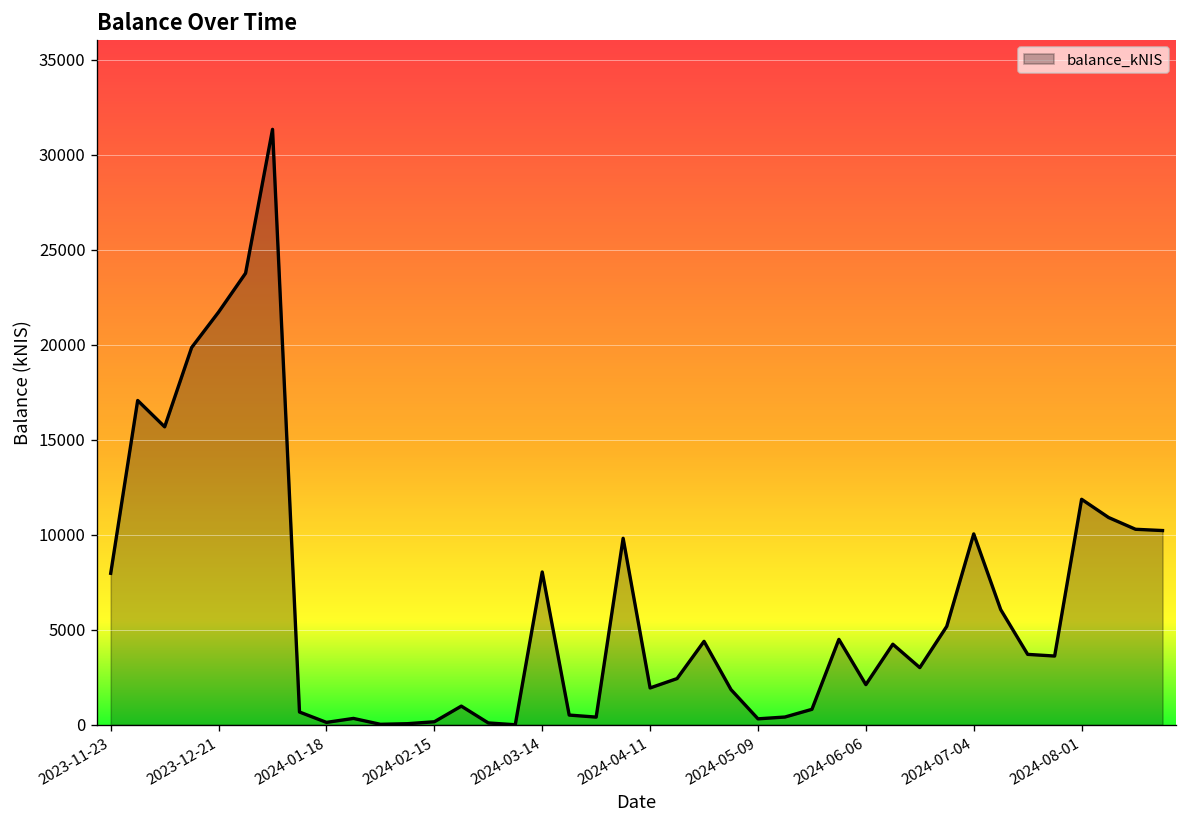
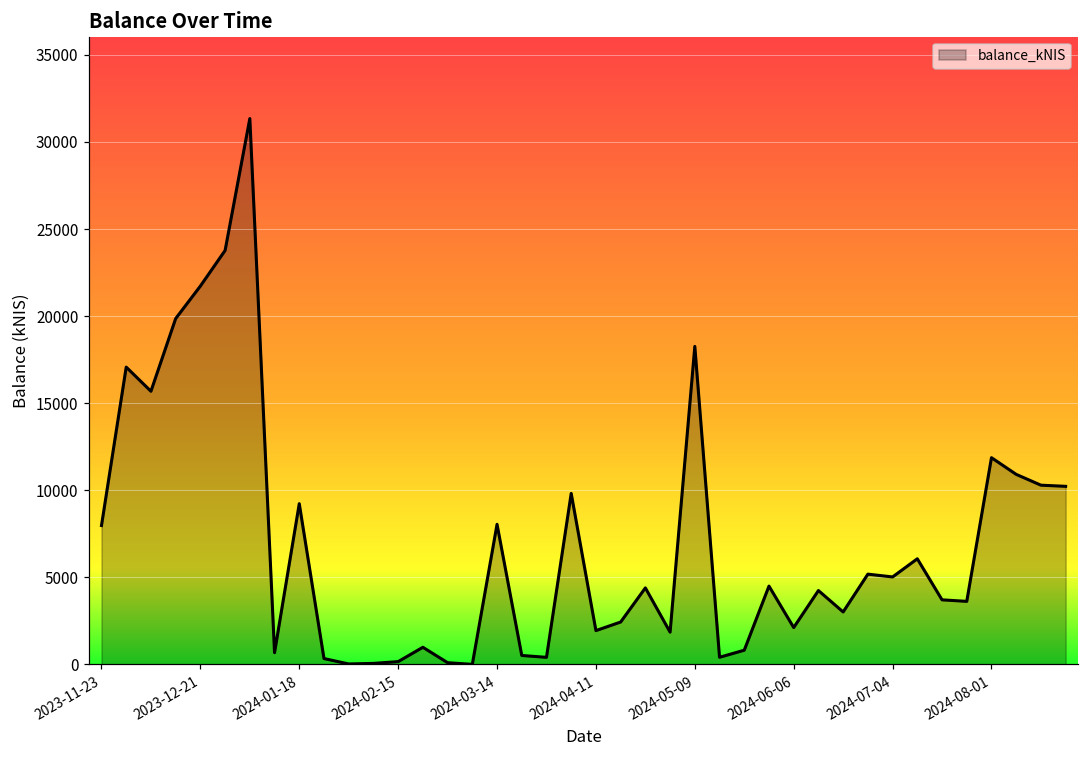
  {
    "2023-11-23": 8000,
    "2023-12-21": 21700,
-   "2024-01-18": 100,
+   "2024-01-18": 9200,
    "2024-02-15": 200,
    "2024-03-14": 8000,
    "2024-04-11": 1900,
-   "2024-05-09": 300,
+   "2024-05-09": 18300,
    "2024-06-06": 2100,
-   "2024-07-04": 10100,
+   "2024-07-04": 5000,
    "2024-08-01": 11900
  }
